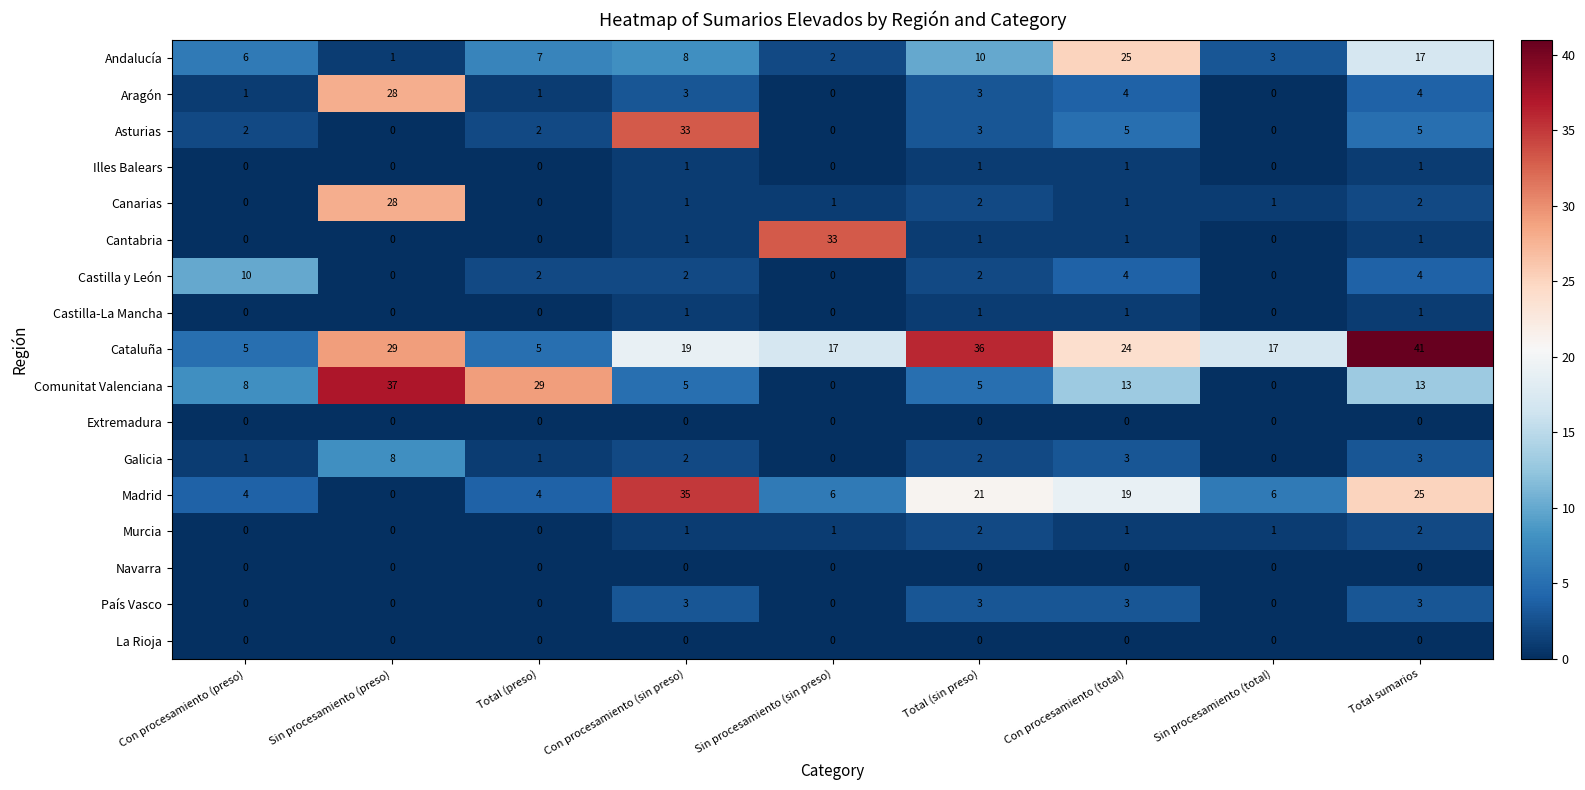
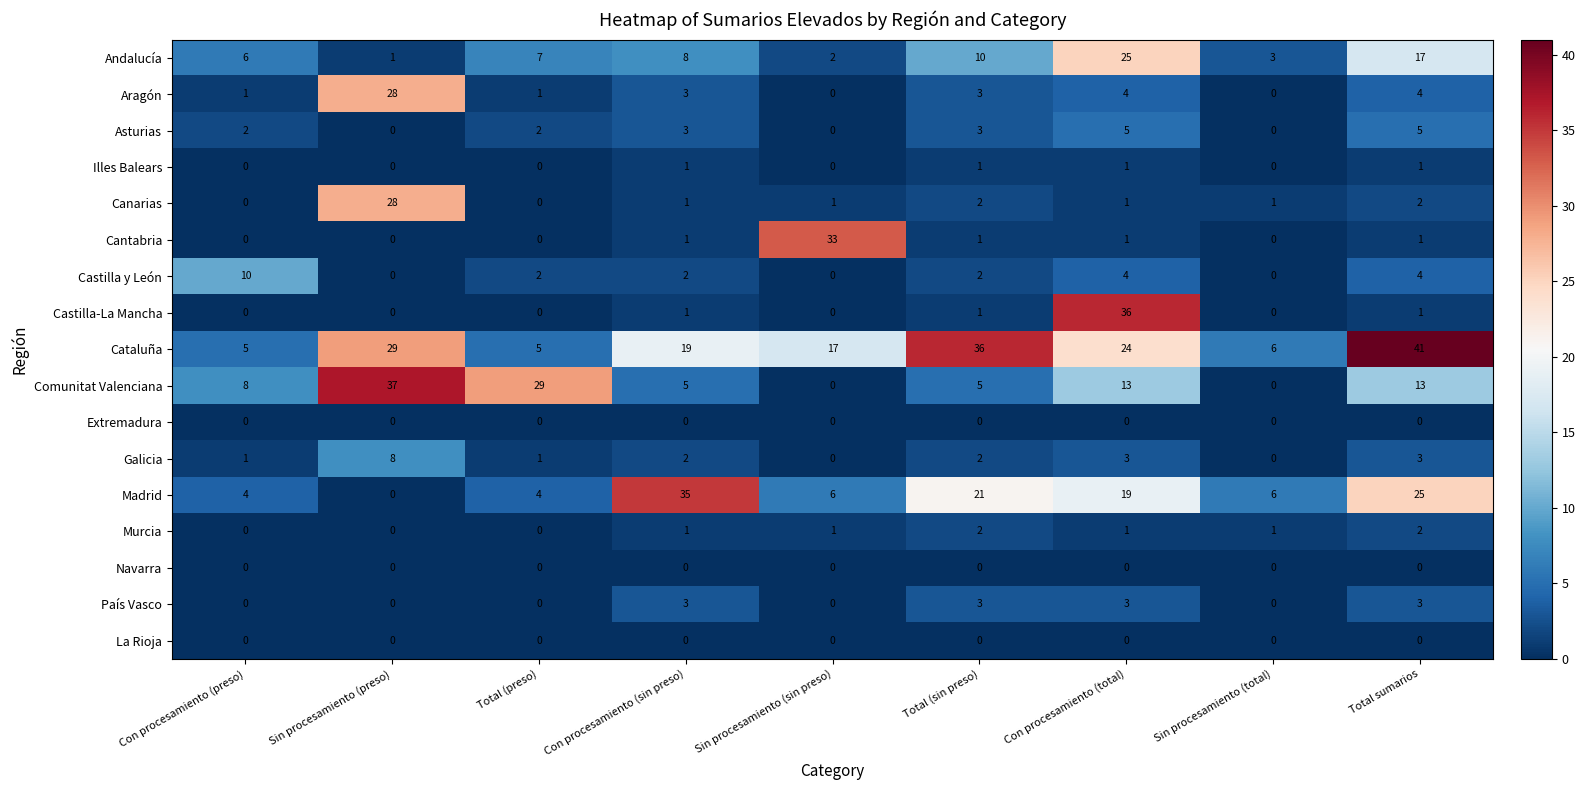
  {
    "Andalucía": {
      "Con procesamiento (preso)": 6,
      "Sin procesamiento (preso)": 1,
      "Total (preso)": 7,
      "Con procesamiento (sin preso)": 8,
      "Sin procesamiento (sin preso)": 2,
      "Total (sin preso)": 10,
      "Con procesamiento (total)": 25,
      "Sin procesamiento (total)": 3,
      "Total sumarios": 17
    },
    "Aragón": {
      "Con procesamiento (preso)": 1,
      "Sin procesamiento (preso)": 28,
      "Total (preso)": 1,
      "Con procesamiento (sin preso)": 3,
      "Sin procesamiento (sin preso)": 0,
      "Total (sin preso)": 3,
      "Con procesamiento (total)": 4,
      "Sin procesamiento (total)": 0,
      "Total sumarios": 4
    },
    "Asturias": {
      "Con procesamiento (preso)": 2,
      "Sin procesamiento (preso)": 0,
      "Total (preso)": 2,
-     "Con procesamiento (sin preso)": 33,
+     "Con procesamiento (sin preso)": 3,
      "Sin procesamiento (sin preso)": 0,
      "Total (sin preso)": 3,
      "Con procesamiento (total)": 5,
      "Sin procesamiento (total)": 0,
      "Total sumarios": 5
    },
    "Illes Balears": {
      "Con procesamiento (preso)": 0,
      "Sin procesamiento (preso)": 0,
      "Total (preso)": 0,
      "Con procesamiento (sin preso)": 1,
      "Sin procesamiento (sin preso)": 0,
      "Total (sin preso)": 1,
      "Con procesamiento (total)": 1,
      "Sin procesamiento (total)": 0,
      "Total sumarios": 1
    },
    "Canarias": {
      "Con procesamiento (preso)": 0,
      "Sin procesamiento (preso)": 28,
      "Total (preso)": 0,
      "Con procesamiento (sin preso)": 1,
      "Sin procesamiento (sin preso)": 1,
      "Total (sin preso)": 2,
      "Con procesamiento (total)": 1,
      "Sin procesamiento (total)": 1,
      "Total sumarios": 2
    },
    "Cantabria": {
      "Con procesamiento (preso)": 0,
      "Sin procesamiento (preso)": 0,
      "Total (preso)": 0,
      "Con procesamiento (sin preso)": 1,
      "Sin procesamiento (sin preso)": 33,
      "Total (sin preso)": 1,
      "Con procesamiento (total)": 1,
      "Sin procesamiento (total)": 0,
      "Total sumarios": 1
    },
    "Castilla y León": {
      "Con procesamiento (preso)": 10,
      "Sin procesamiento (preso)": 0,
      "Total (preso)": 2,
      "Con procesamiento (sin preso)": 2,
      "Sin procesamiento (sin preso)": 0,
      "Total (sin preso)": 2,
      "Con procesamiento (total)": 4,
      "Sin procesamiento (total)": 0,
      "Total sumarios": 4
    },
    "Castilla-La Mancha": {
      "Con procesamiento (preso)": 0,
      "Sin procesamiento (preso)": 0,
      "Total (preso)": 0,
      "Con procesamiento (sin preso)": 1,
      "Sin procesamiento (sin preso)": 0,
      "Total (sin preso)": 1,
-     "Con procesamiento (total)": 1,
+     "Con procesamiento (total)": 36,
      "Sin procesamiento (total)": 0,
      "Total sumarios": 1
    },
    "Cataluña": {
      "Con procesamiento (preso)": 5,
      "Sin procesamiento (preso)": 29,
      "Total (preso)": 5,
      "Con procesamiento (sin preso)": 19,
      "Sin procesamiento (sin preso)": 17,
      "Total (sin preso)": 36,
      "Con procesamiento (total)": 24,
-     "Sin procesamiento (total)": 17,
+     "Sin procesamiento (total)": 6,
      "Total sumarios": 41
    },
    "Comunitat Valenciana": {
      "Con procesamiento (preso)": 8,
      "Sin procesamiento (preso)": 37,
      "Total (preso)": 29,
      "Con procesamiento (sin preso)": 5,
      "Sin procesamiento (sin preso)": 0,
      "Total (sin preso)": 5,
      "Con procesamiento (total)": 13,
      "Sin procesamiento (total)": 0,
      "Total sumarios": 13
    },
    "Extremadura": {
      "Con procesamiento (preso)": 0,
      "Sin procesamiento (preso)": 0,
      "Total (preso)": 0,
      "Con procesamiento (sin preso)": 0,
      "Sin procesamiento (sin preso)": 0,
      "Total (sin preso)": 0,
      "Con procesamiento (total)": 0,
      "Sin procesamiento (total)": 0,
      "Total sumarios": 0
    },
    "Galicia": {
      "Con procesamiento (preso)": 1,
      "Sin procesamiento (preso)": 8,
      "Total (preso)": 1,
      "Con procesamiento (sin preso)": 2,
      "Sin procesamiento (sin preso)": 0,
      "Total (sin preso)": 2,
      "Con procesamiento (total)": 3,
      "Sin procesamiento (total)": 0,
      "Total sumarios": 3
    },
    "Madrid": {
      "Con procesamiento (preso)": 4,
      "Sin procesamiento (preso)": 0,
      "Total (preso)": 4,
      "Con procesamiento (sin preso)": 35,
      "Sin procesamiento (sin preso)": 6,
      "Total (sin preso)": 21,
      "Con procesamiento (total)": 19,
      "Sin procesamiento (total)": 6,
      "Total sumarios": 25
    },
    "Murcia": {
      "Con procesamiento (preso)": 0,
      "Sin procesamiento (preso)": 0,
      "Total (preso)": 0,
      "Con procesamiento (sin preso)": 1,
      "Sin procesamiento (sin preso)": 1,
      "Total (sin preso)": 2,
      "Con procesamiento (total)": 1,
      "Sin procesamiento (total)": 1,
      "Total sumarios": 2
    },
    "Navarra": {
      "Con procesamiento (preso)": 0,
      "Sin procesamiento (preso)": 0,
      "Total (preso)": 0,
      "Con procesamiento (sin preso)": 0,
      "Sin procesamiento (sin preso)": 0,
      "Total (sin preso)": 0,
      "Con procesamiento (total)": 0,
      "Sin procesamiento (total)": 0,
      "Total sumarios": 0
    },
    "País Vasco": {
      "Con procesamiento (preso)": 0,
      "Sin procesamiento (preso)": 0,
      "Total (preso)": 0,
      "Con procesamiento (sin preso)": 3,
      "Sin procesamiento (sin preso)": 0,
      "Total (sin preso)": 3,
      "Con procesamiento (total)": 3,
      "Sin procesamiento (total)": 0,
      "Total sumarios": 3
    },
    "La Rioja": {
      "Con procesamiento (preso)": 0,
      "Sin procesamiento (preso)": 0,
      "Total (preso)": 0,
      "Con procesamiento (sin preso)": 0,
      "Sin procesamiento (sin preso)": 0,
      "Total (sin preso)": 0,
      "Con procesamiento (total)": 0,
      "Sin procesamiento (total)": 0,
      "Total sumarios": 0
    }
  }
